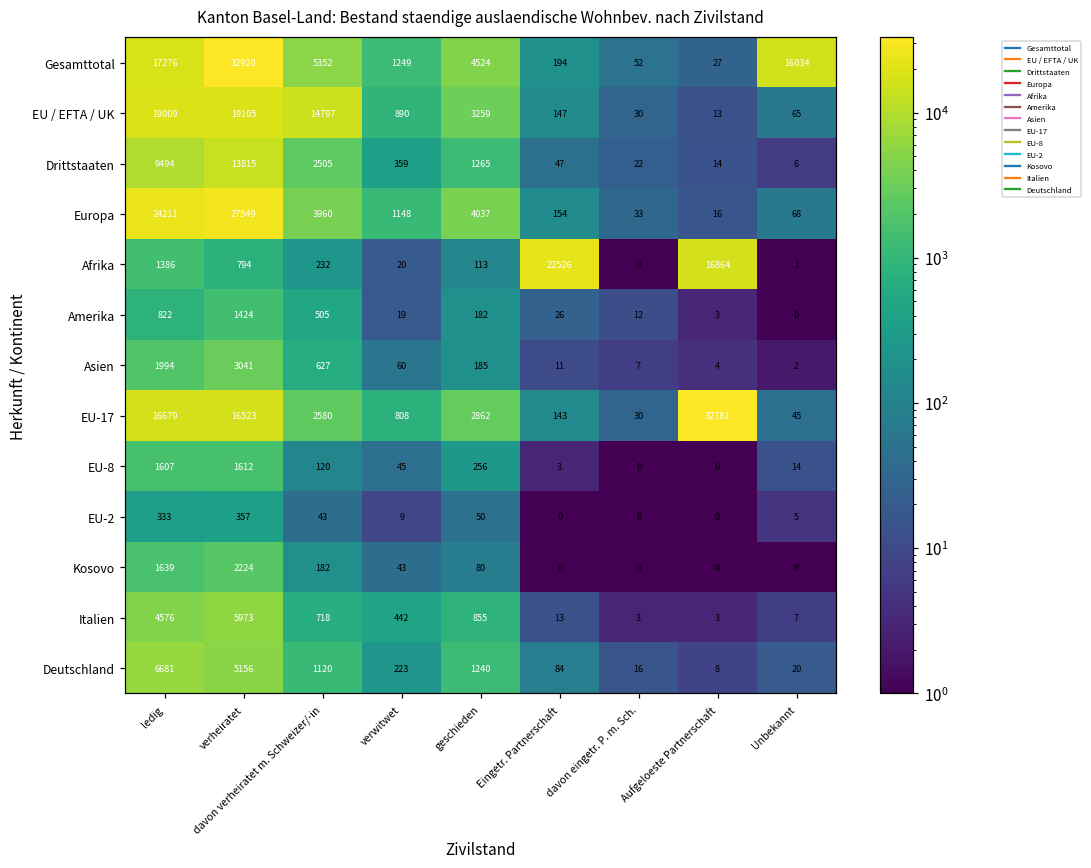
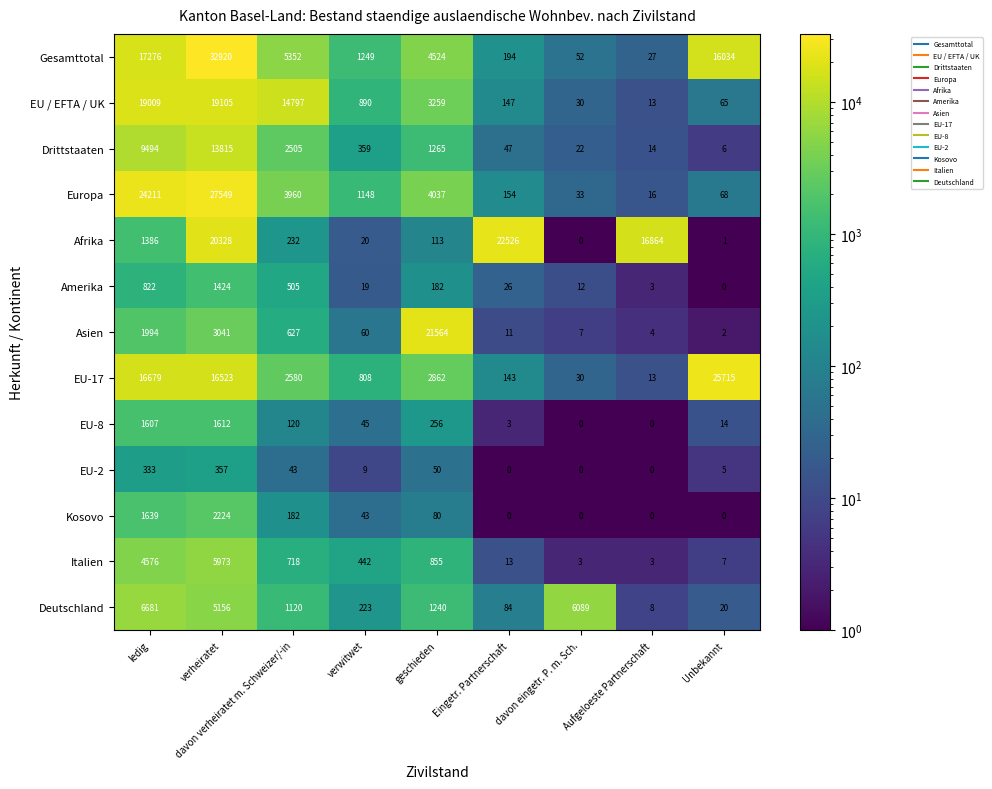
  {
    "Gesamttotal": {
      "ledig": 17276,
      "verheiratet": 32920,
      "davon verheiratet m. Schweizer/-in": 5352,
      "verwitwet": 1249,
      "geschieden": 4524,
      "Eingetr. Partnerschaft": 194,
      "davon eingetr. P. m. Sch.": 52,
      "Aufgeloeste Partnerschaft": 27,
      "Unbekannt": 16034
    },
    "EU / EFTA / UK": {
      "ledig": 19009,
      "verheiratet": 19105,
      "davon verheiratet m. Schweizer/-in": 14797,
      "verwitwet": 890,
      "geschieden": 3259,
      "Eingetr. Partnerschaft": 147,
      "davon eingetr. P. m. Sch.": 30,
      "Aufgeloeste Partnerschaft": 13,
      "Unbekannt": 65
    },
    "Drittstaaten": {
      "ledig": 9494,
      "verheiratet": 13815,
      "davon verheiratet m. Schweizer/-in": 2505,
      "verwitwet": 359,
      "geschieden": 1265,
      "Eingetr. Partnerschaft": 47,
      "davon eingetr. P. m. Sch.": 22,
      "Aufgeloeste Partnerschaft": 14,
      "Unbekannt": 6
    },
    "Europa": {
      "ledig": 24211,
      "verheiratet": 27549,
      "davon verheiratet m. Schweizer/-in": 3960,
      "verwitwet": 1148,
      "geschieden": 4037,
      "Eingetr. Partnerschaft": 154,
      "davon eingetr. P. m. Sch.": 33,
      "Aufgeloeste Partnerschaft": 16,
      "Unbekannt": 68
    },
    "Afrika": {
      "ledig": 1386,
-     "verheiratet": 794,
+     "verheiratet": 20328,
      "davon verheiratet m. Schweizer/-in": 232,
      "verwitwet": 20,
      "geschieden": 113,
      "Eingetr. Partnerschaft": 22526,
      "davon eingetr. P. m. Sch.": 0,
      "Aufgeloeste Partnerschaft": 16864,
      "Unbekannt": 1
    },
    "Amerika": {
      "ledig": 822,
      "verheiratet": 1424,
      "davon verheiratet m. Schweizer/-in": 505,
      "verwitwet": 19,
      "geschieden": 182,
      "Eingetr. Partnerschaft": 26,
      "davon eingetr. P. m. Sch.": 12,
      "Aufgeloeste Partnerschaft": 3,
      "Unbekannt": 0
    },
    "Asien": {
      "ledig": 1994,
      "verheiratet": 3041,
      "davon verheiratet m. Schweizer/-in": 627,
      "verwitwet": 60,
-     "geschieden": 185,
+     "geschieden": 21564,
      "Eingetr. Partnerschaft": 11,
      "davon eingetr. P. m. Sch.": 7,
      "Aufgeloeste Partnerschaft": 4,
      "Unbekannt": 2
    },
    "EU-17": {
      "ledig": 16679,
      "verheiratet": 16523,
      "davon verheiratet m. Schweizer/-in": 2580,
      "verwitwet": 808,
      "geschieden": 2862,
      "Eingetr. Partnerschaft": 143,
      "davon eingetr. P. m. Sch.": 30,
-     "Aufgeloeste Partnerschaft": 32781,
-     "Unbekannt": 45
+     "Aufgeloeste Partnerschaft": 13,
+     "Unbekannt": 25715
    },
    "EU-8": {
      "ledig": 1607,
      "verheiratet": 1612,
      "davon verheiratet m. Schweizer/-in": 120,
      "verwitwet": 45,
      "geschieden": 256,
      "Eingetr. Partnerschaft": 3,
      "davon eingetr. P. m. Sch.": 0,
      "Aufgeloeste Partnerschaft": 0,
      "Unbekannt": 14
    },
    "EU-2": {
      "ledig": 333,
      "verheiratet": 357,
      "davon verheiratet m. Schweizer/-in": 43,
      "verwitwet": 9,
      "geschieden": 50,
      "Eingetr. Partnerschaft": 0,
      "davon eingetr. P. m. Sch.": 0,
      "Aufgeloeste Partnerschaft": 0,
      "Unbekannt": 5
    },
    "Kosovo": {
      "ledig": 1639,
      "verheiratet": 2224,
      "davon verheiratet m. Schweizer/-in": 182,
      "verwitwet": 43,
      "geschieden": 80,
      "Eingetr. Partnerschaft": 0,
      "davon eingetr. P. m. Sch.": 0,
      "Aufgeloeste Partnerschaft": 0,
      "Unbekannt": 0
    },
    "Italien": {
      "ledig": 4576,
      "verheiratet": 5973,
      "davon verheiratet m. Schweizer/-in": 718,
      "verwitwet": 442,
      "geschieden": 855,
      "Eingetr. Partnerschaft": 13,
      "davon eingetr. P. m. Sch.": 3,
      "Aufgeloeste Partnerschaft": 3,
      "Unbekannt": 7
    },
    "Deutschland": {
      "ledig": 6681,
      "verheiratet": 5156,
      "davon verheiratet m. Schweizer/-in": 1120,
      "verwitwet": 223,
      "geschieden": 1240,
      "Eingetr. Partnerschaft": 84,
-     "davon eingetr. P. m. Sch.": 16,
+     "davon eingetr. P. m. Sch.": 6089,
      "Aufgeloeste Partnerschaft": 8,
      "Unbekannt": 20
    }
  }
